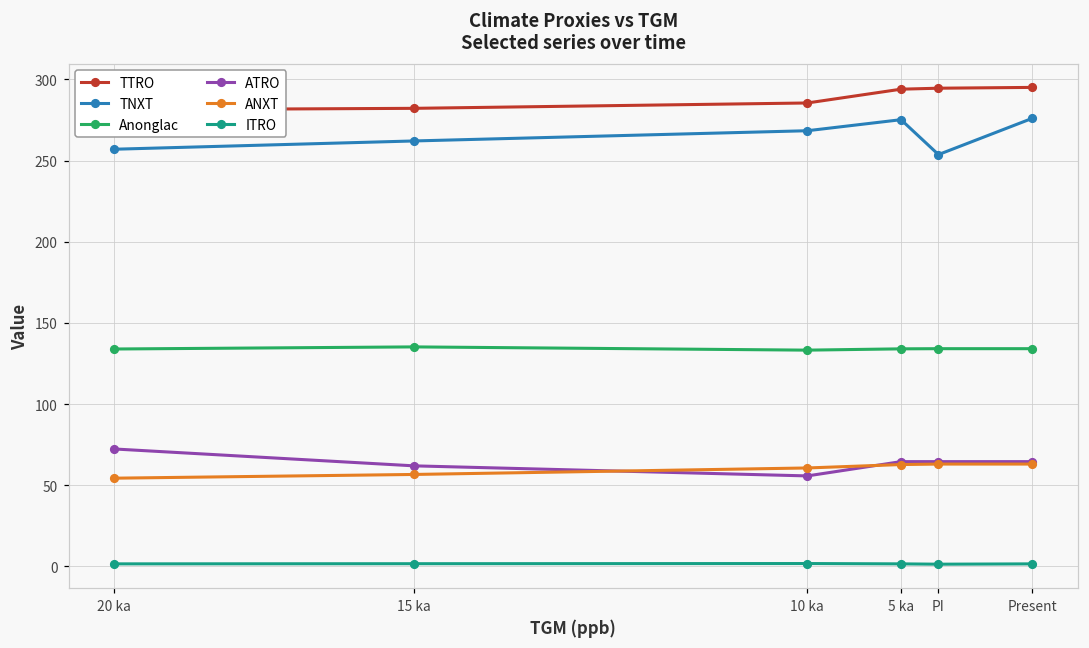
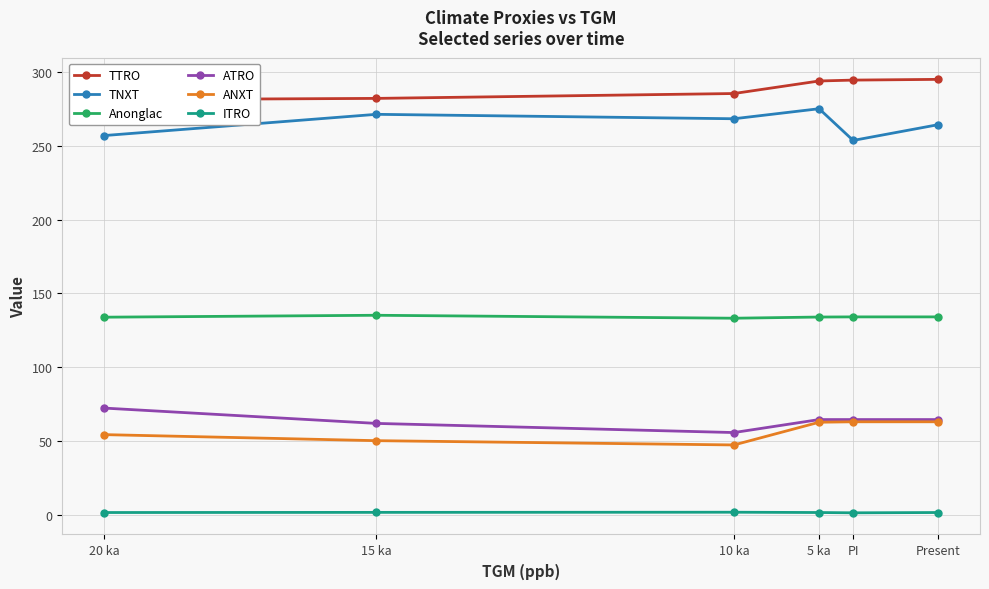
  {
    "TTRO": {
      "15 ka": 282,
      "10 ka": 286,
      "5 ka": 294,
      "PI": 295,
      "Present": 295
    },
    "TNXT": {
      "20 ka": 257,
-     "15 ka": 262,
+     "15 ka": 271,
      "10 ka": 268,
      "5 ka": 275,
      "PI": 254,
-     "Present": 276
+     "Present": 264
    },
    "ATRO": {
      "20 ka": 72,
      "15 ka": 62,
      "10 ka": 56,
      "5 ka": 65
    },
    "ANXT": {
      "20 ka": 54,
-     "15 ka": 57,
-     "10 ka": 61,
+     "15 ka": 50,
+     "10 ka": 47,
      "5 ka": 63
    }
  }
